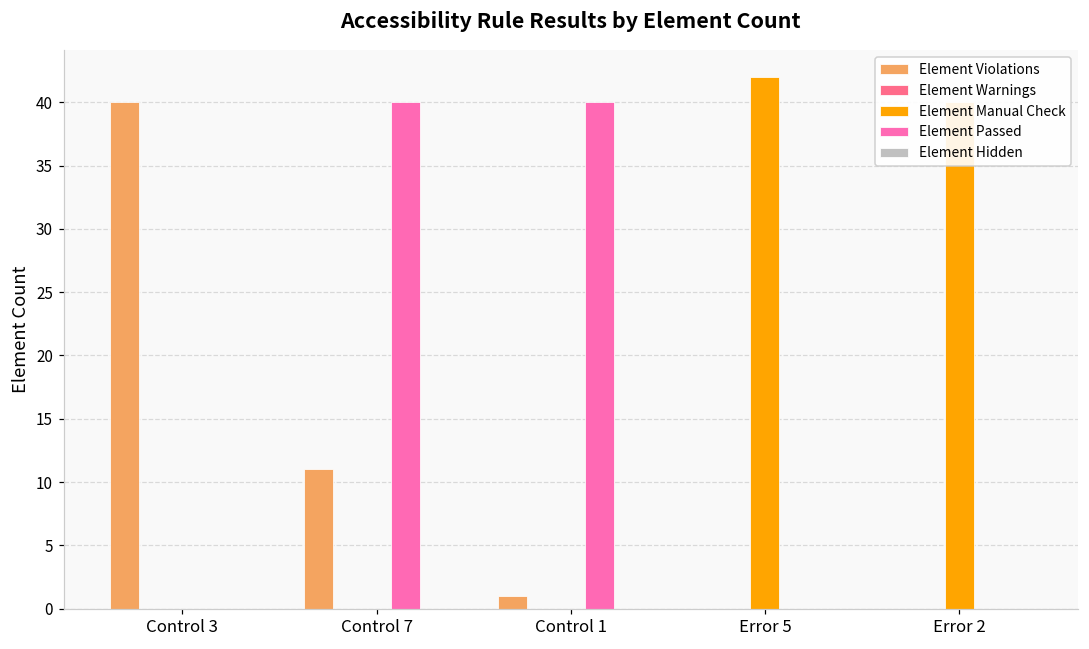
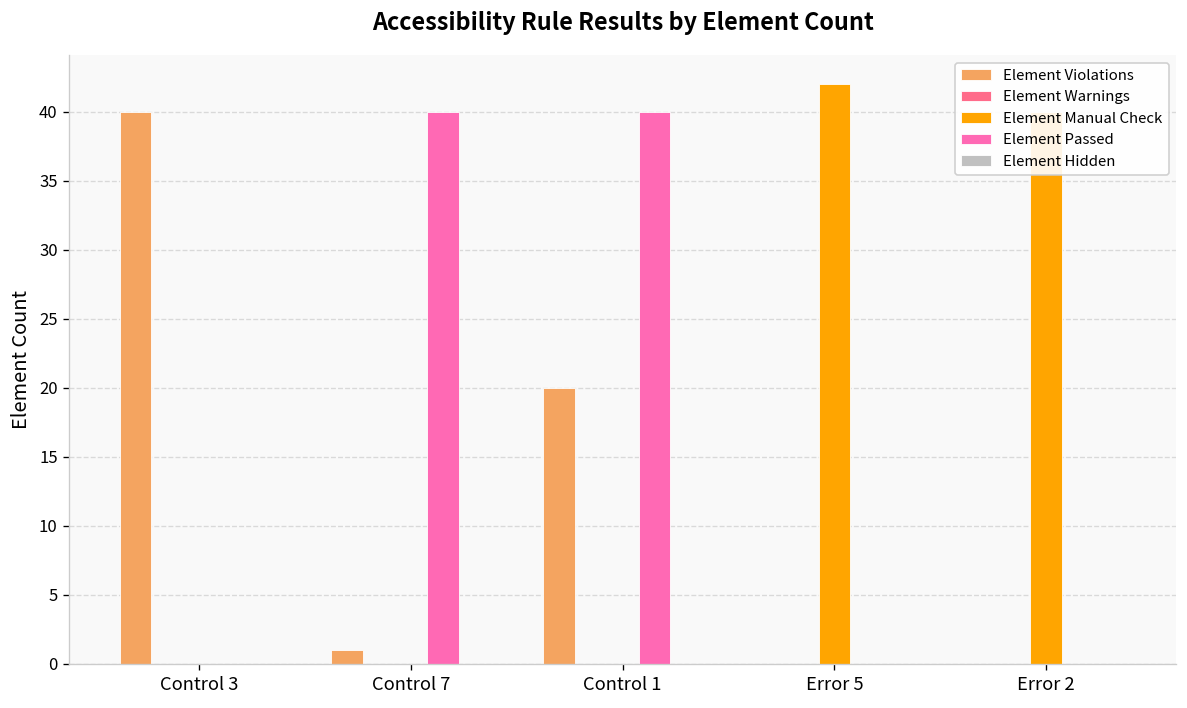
  {
    "Element Violations": {
      "Control 3": 40,
-     "Control 7": 11,
-     "Control 1": 1,
+     "Control 7": 1,
+     "Control 1": 20,
      "Error 5": 0,
      "Error 2": 0
    },
    "Element Manual Check": {
      "Control 3": 0,
      "Control 7": 0,
      "Control 1": 0,
      "Error 5": 42
    },
    "Element Hidden": {
      "Control 3": 0,
      "Control 7": 0,
      "Control 1": 0,
      "Error 5": 0,
      "Error 2": 0
    }
  }
